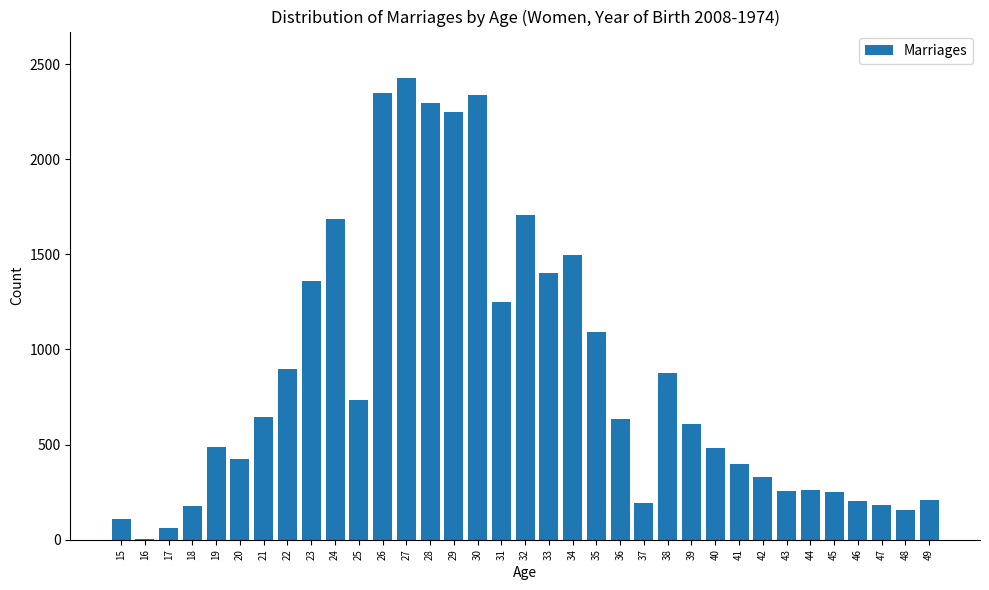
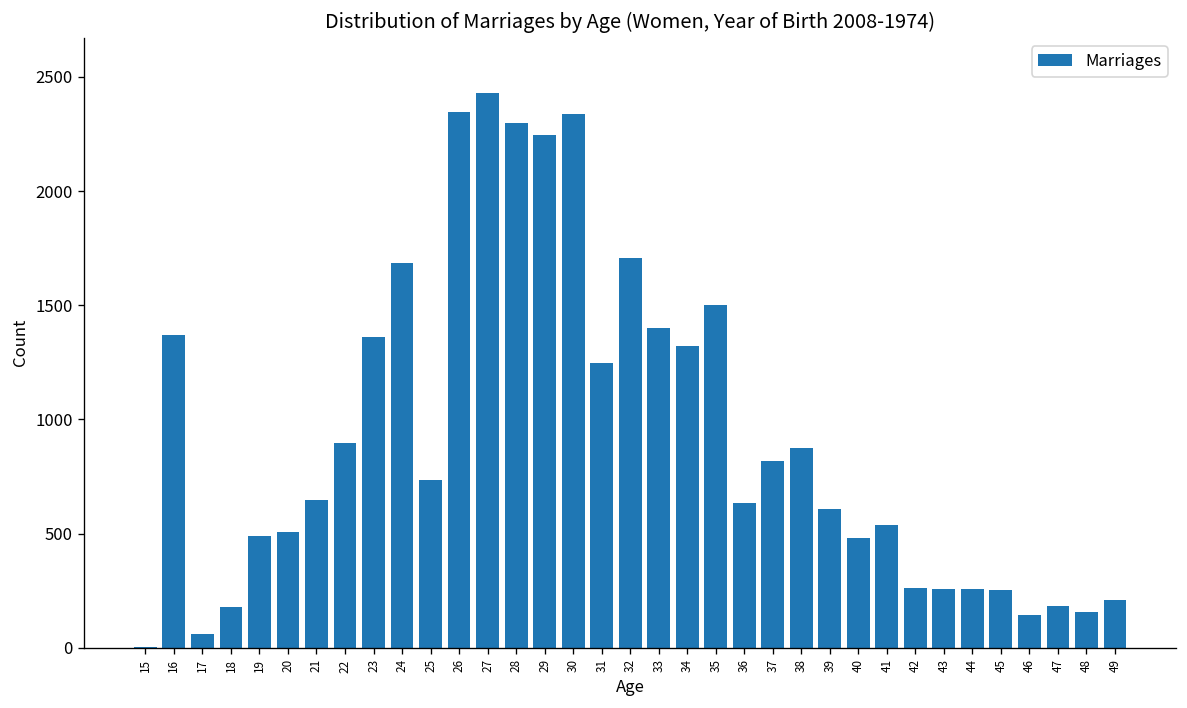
  {
-   "15": 110,
-   "16": 10,
+   "15": 0,
+   "16": 1370,
    "17": 60,
    "18": 180,
    "19": 490,
-   "20": 430,
+   "20": 510,
    "21": 650,
    "22": 900,
    "23": 1360,
    "24": 1680,
    "25": 730,
    "26": 2350,
    "27": 2430,
    "28": 2300,
    "29": 2250,
    "30": 2340,
    "31": 1250,
    "32": 1710,
    "33": 1400,
-   "34": 1500,
-   "35": 1090,
+   "34": 1320,
+   "35": 1500,
    "36": 630,
-   "37": 190,
+   "37": 820,
    "38": 880,
    "39": 610,
    "40": 480,
-   "41": 400,
-   "42": 330,
+   "41": 540,
+   "42": 260,
    "43": 260,
    "44": 260,
    "45": 250,
-   "46": 210,
+   "46": 140,
    "47": 180,
    "48": 160,
    "49": 210
  }
